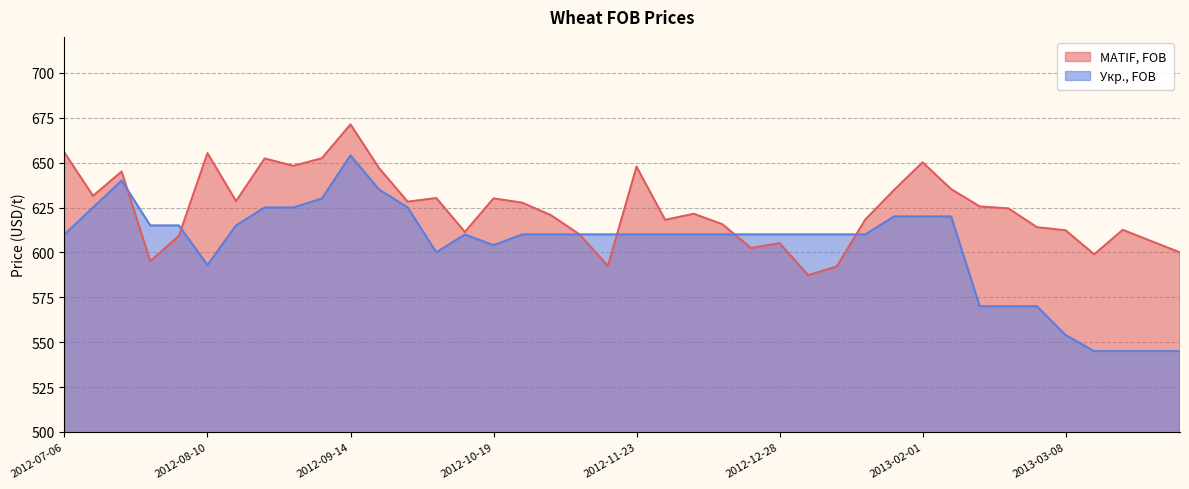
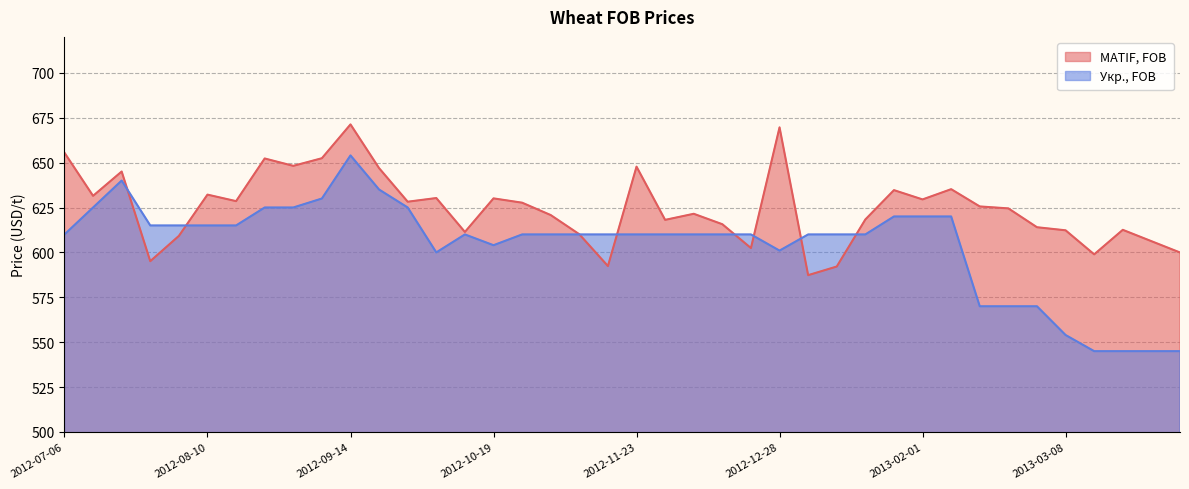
  {
    "MATIF, FOB": {
      "2012-07-06": 656,
-     "2012-08-10": 655,
+     "2012-08-10": 632,
      "2012-09-14": 671,
      "2012-10-19": 630,
      "2012-11-23": 648,
-     "2012-12-28": 605,
-     "2013-02-01": 650,
+     "2012-12-28": 670,
+     "2013-02-01": 629,
      "2013-03-08": 612
    },
    "Укр., FOB": {
      "2012-07-06": 610,
-     "2012-08-10": 593,
+     "2012-08-10": 615,
      "2012-09-14": 654,
      "2012-10-19": 604,
      "2012-11-23": 610,
-     "2012-12-28": 610,
+     "2012-12-28": 601,
      "2013-02-01": 620,
      "2013-03-08": 554
    }
  }
